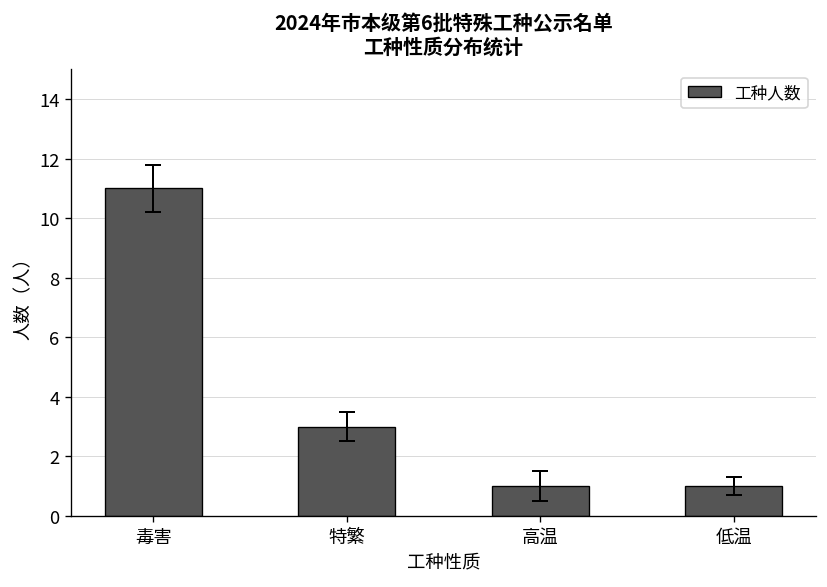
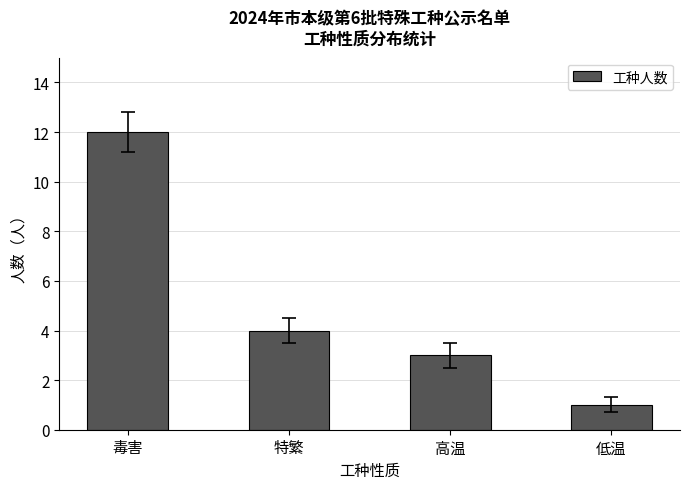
  {
    "工种人数": {
-     "毒害": 11,
-     "特繁": 3,
-     "高温": 1,
+     "毒害": 12,
+     "特繁": 4,
+     "高温": 3,
      "低温": 1
    }
  }
